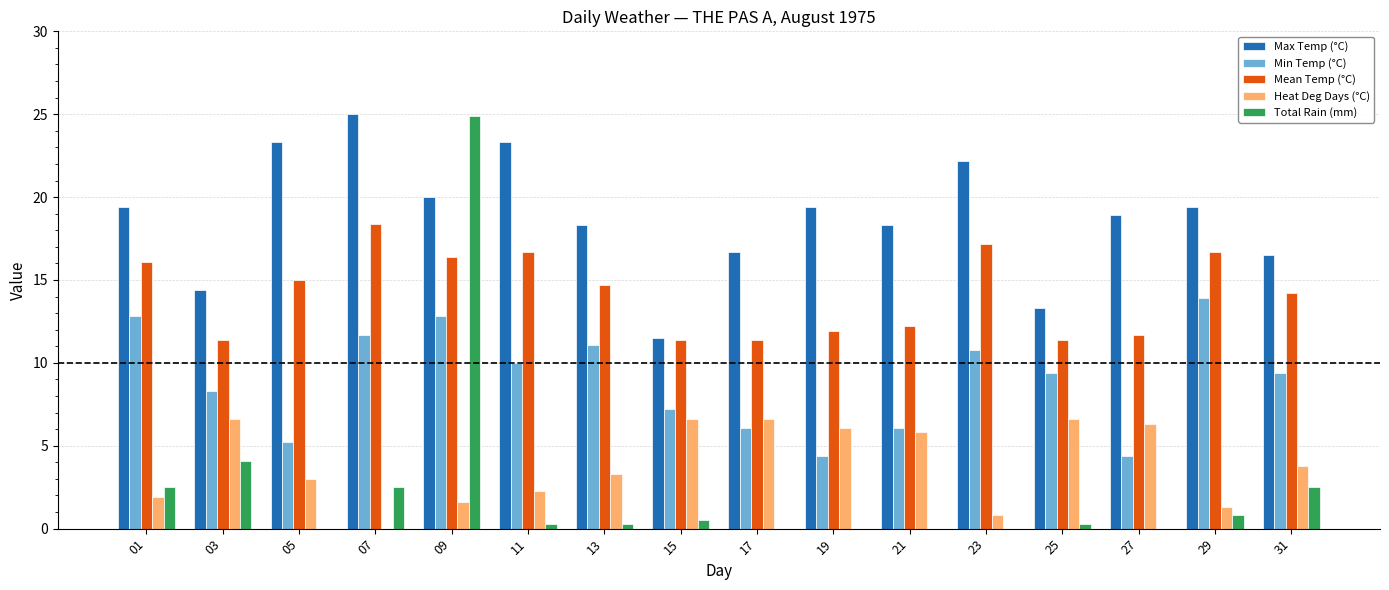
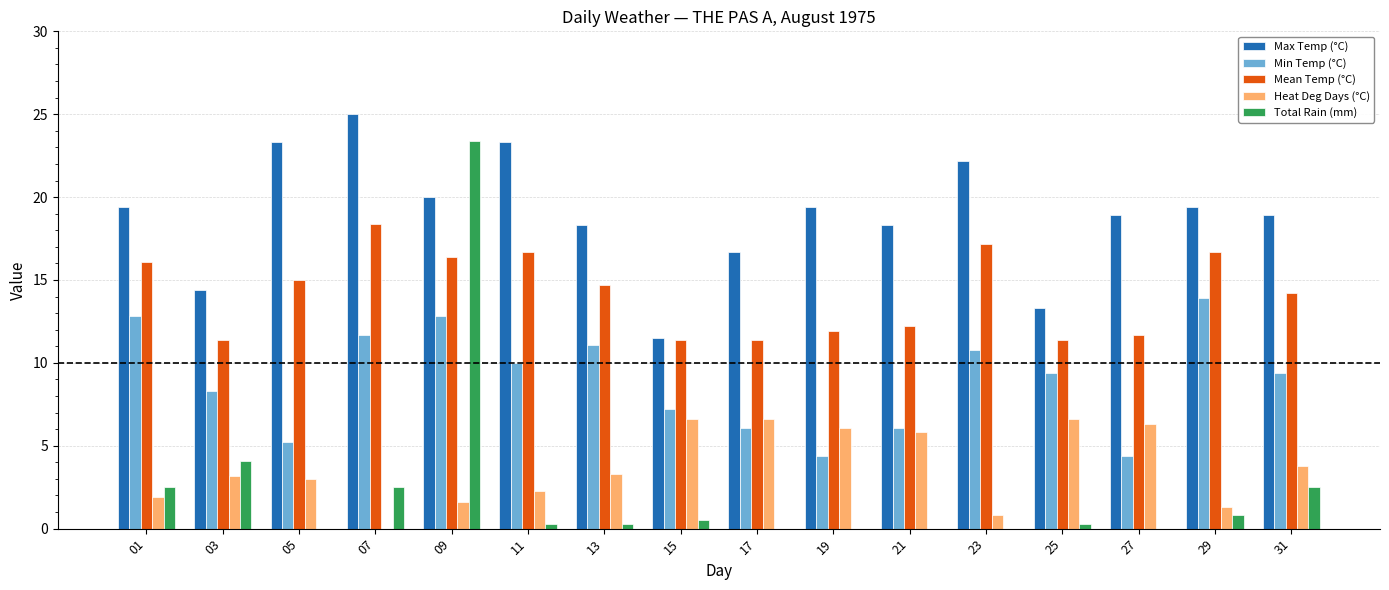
  {
    "Max Temp (°C)": {
      "01": 19.4,
      "03": 14.4,
      "05": 23.3,
      "07": 25.0,
      "09": 20.0,
      "11": 23.3,
      "13": 18.3,
      "15": 11.5,
      "17": 16.7,
      "19": 19.4,
      "21": 18.3,
      "23": 22.2,
      "25": 13.3,
      "27": 18.9,
      "29": 19.4,
-     "31": 16.5
+     "31": 18.9
    },
    "Min Temp (°C)": {
      "01": 12.8,
      "03": 8.3,
      "05": 5.2,
      "07": 11.7,
      "09": 12.8,
      "11": 10.0,
      "13": 11.1,
      "15": 7.2,
      "17": 6.1,
      "19": 4.4,
      "21": 6.1,
      "23": 10.8,
      "25": 9.4,
      "27": 4.4,
      "29": 13.9,
      "31": 9.4
    },
    "Mean Temp (°C)": {
      "01": 16.1,
      "03": 11.4,
      "05": 15.0,
      "07": 18.4,
      "09": 16.4,
      "11": 16.7,
      "13": 14.7,
      "15": 11.4,
      "17": 11.4,
      "19": 11.9,
      "21": 12.2,
      "23": 17.2,
      "25": 11.4,
      "27": 11.7,
      "29": 16.7,
      "31": 14.2
    },
    "Heat Deg Days (°C)": {
      "01": 1.9,
-     "03": 6.6,
+     "03": 3.2,
      "05": 3.0,
      "07": 0.0,
      "09": 1.6,
      "11": 2.3,
      "13": 3.3,
      "15": 6.6,
      "17": 6.6,
      "19": 6.1,
      "21": 5.8,
      "23": 0.8,
      "25": 6.6,
      "27": 6.3,
      "29": 1.3,
      "31": 3.8
    },
    "Total Rain (mm)": {
      "01": 2.5,
      "03": 4.1,
      "05": 0.0,
      "07": 2.5,
-     "09": 24.9,
+     "09": 23.4,
      "11": 0.3,
      "13": 0.3,
      "15": 0.5,
      "17": 0.0,
      "19": 0.0,
      "21": 0.0,
      "23": 0.0,
      "25": 0.3,
      "27": 0.0,
      "29": 0.8,
      "31": 2.5
    }
  }
